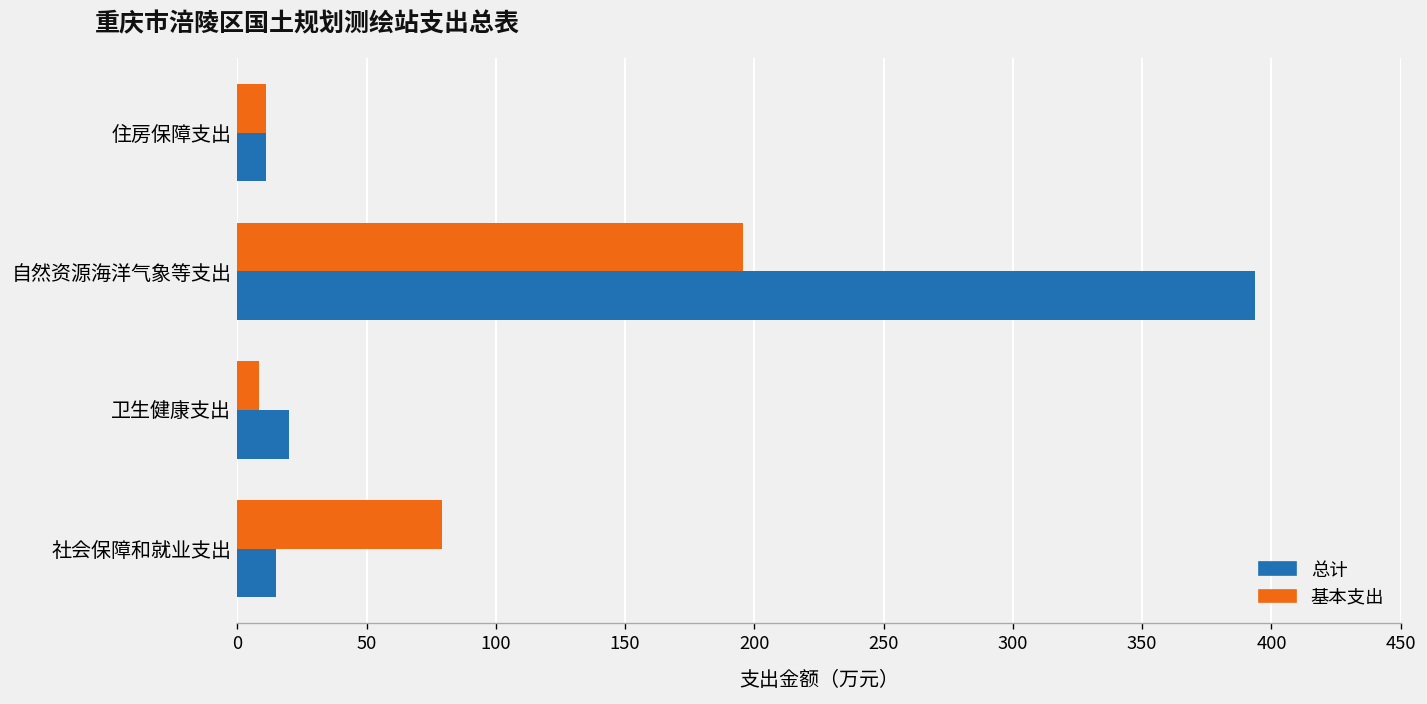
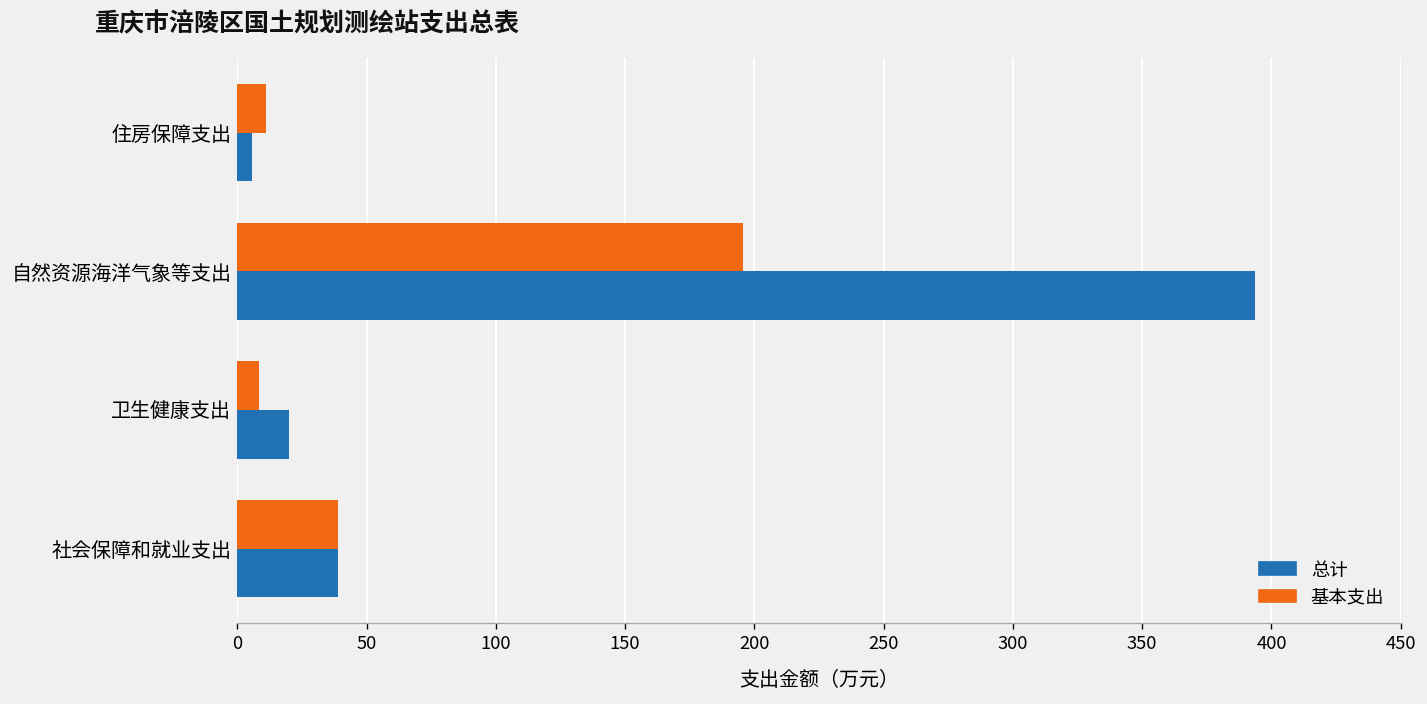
  {
    "总计": {
-     "住房保障支出": 11,
+     "住房保障支出": 6,
      "自然资源海洋气象等支出": 394,
      "卫生健康支出": 20,
-     "社会保障和就业支出": 15
+     "社会保障和就业支出": 39
    },
    "基本支出": {
      "住房保障支出": 11,
      "自然资源海洋气象等支出": 195,
      "卫生健康支出": 8,
-     "社会保障和就业支出": 79
+     "社会保障和就业支出": 39
    }
  }
